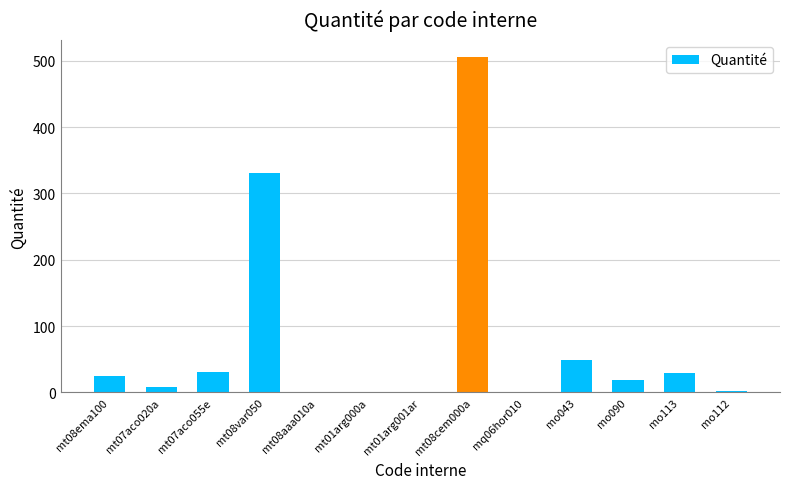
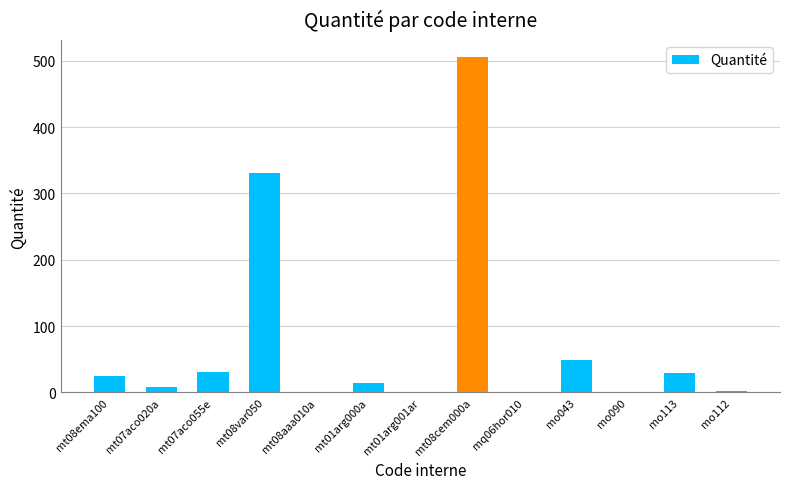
  {
    "mt08ema100": 30,
    "mt07aco020a": 10,
    "mt07aco055e": 30,
    "mt08var050": 330,
-   "mt01arg000a": 0,
+   "mt01arg000a": 10,
    "mt08cem000a": 510,
    "mo043": 50,
-   "mo090": 20,
+   "mo090": 0,
    "mo113": 30
  }
